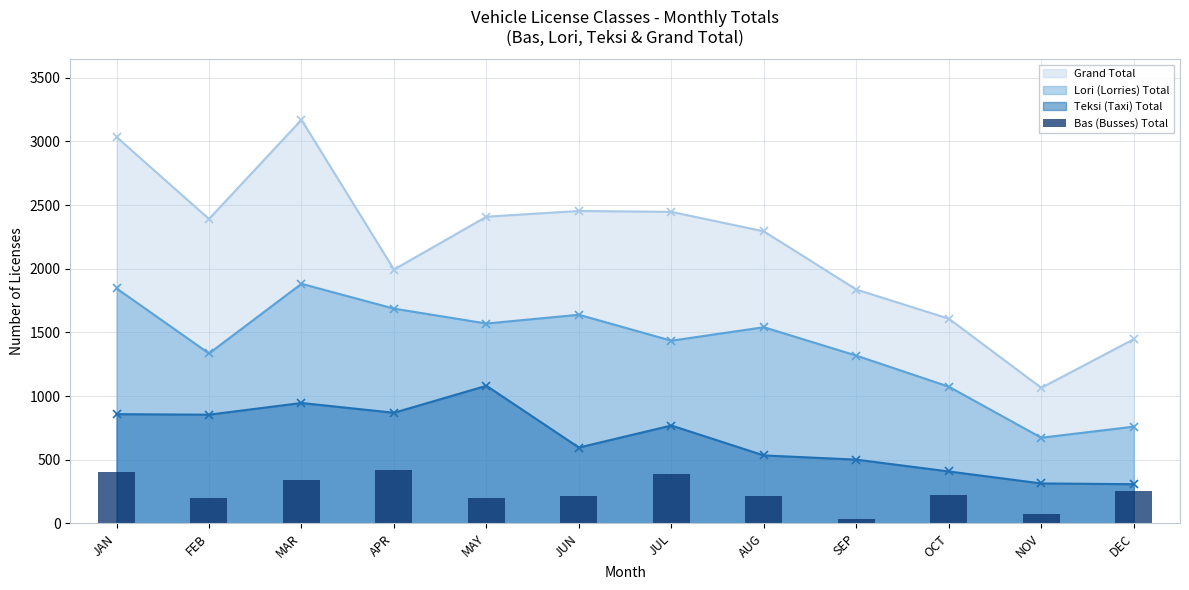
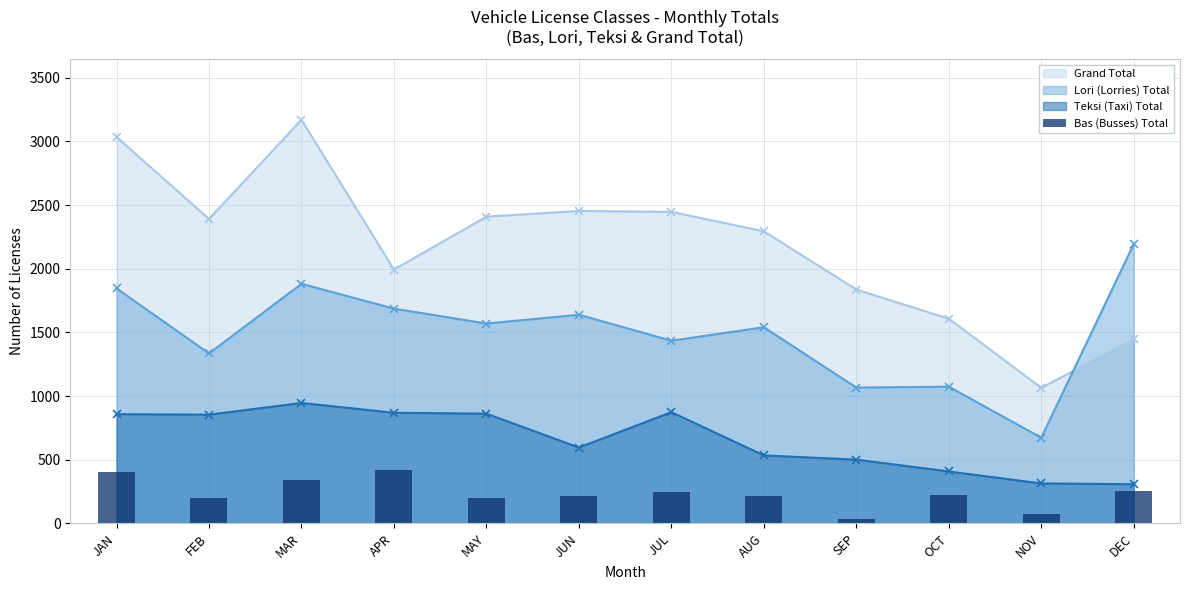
  {
    "Grand Total": {
      "JAN": 3040,
      "FEB": 2390,
      "MAR": 3170,
      "APR": 1990,
      "MAY": 2410,
      "JUN": 2450,
      "JUL": 2450,
      "AUG": 2290,
      "SEP": 1840,
      "OCT": 1610,
      "NOV": 1070,
      "DEC": 1450
    },
    "Bas (Busses) Total": {
      "JAN": 400,
      "FEB": 200,
      "MAR": 340,
      "APR": 420,
      "MAY": 200,
      "JUN": 220,
-     "JUL": 390,
+     "JUL": 240,
      "AUG": 220,
      "SEP": 40,
      "OCT": 230,
      "NOV": 80,
      "DEC": 260
    },
    "Lori (Lorries) Total": {
      "JAN": 1850,
      "FEB": 1340,
      "MAR": 1880,
      "APR": 1690,
      "MAY": 1570,
      "JUN": 1640,
      "JUL": 1440,
      "AUG": 1540,
-     "SEP": 1320,
+     "SEP": 1070,
      "OCT": 1070,
      "NOV": 670,
-     "DEC": 760
+     "DEC": 2200
    },
    "Teksi (Taxi) Total": {
      "JAN": 860,
      "FEB": 850,
      "MAR": 950,
      "APR": 870,
-     "MAY": 1080,
+     "MAY": 860,
      "JUN": 600,
-     "JUL": 770,
+     "JUL": 870,
      "AUG": 530,
      "SEP": 500,
      "OCT": 410,
      "NOV": 310,
      "DEC": 310
    }
  }
